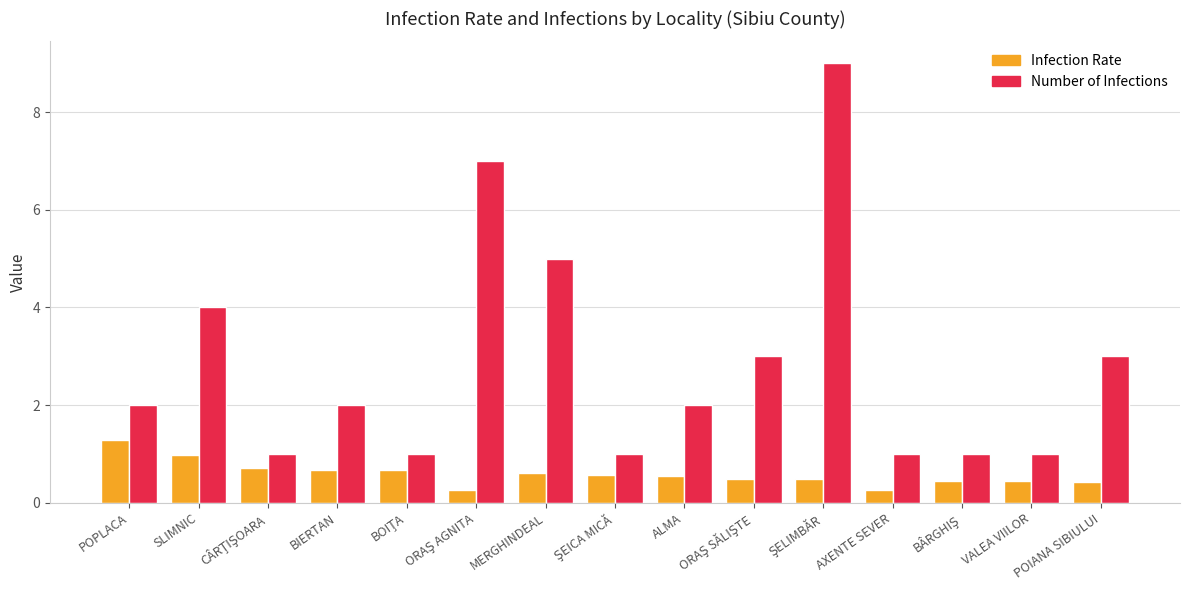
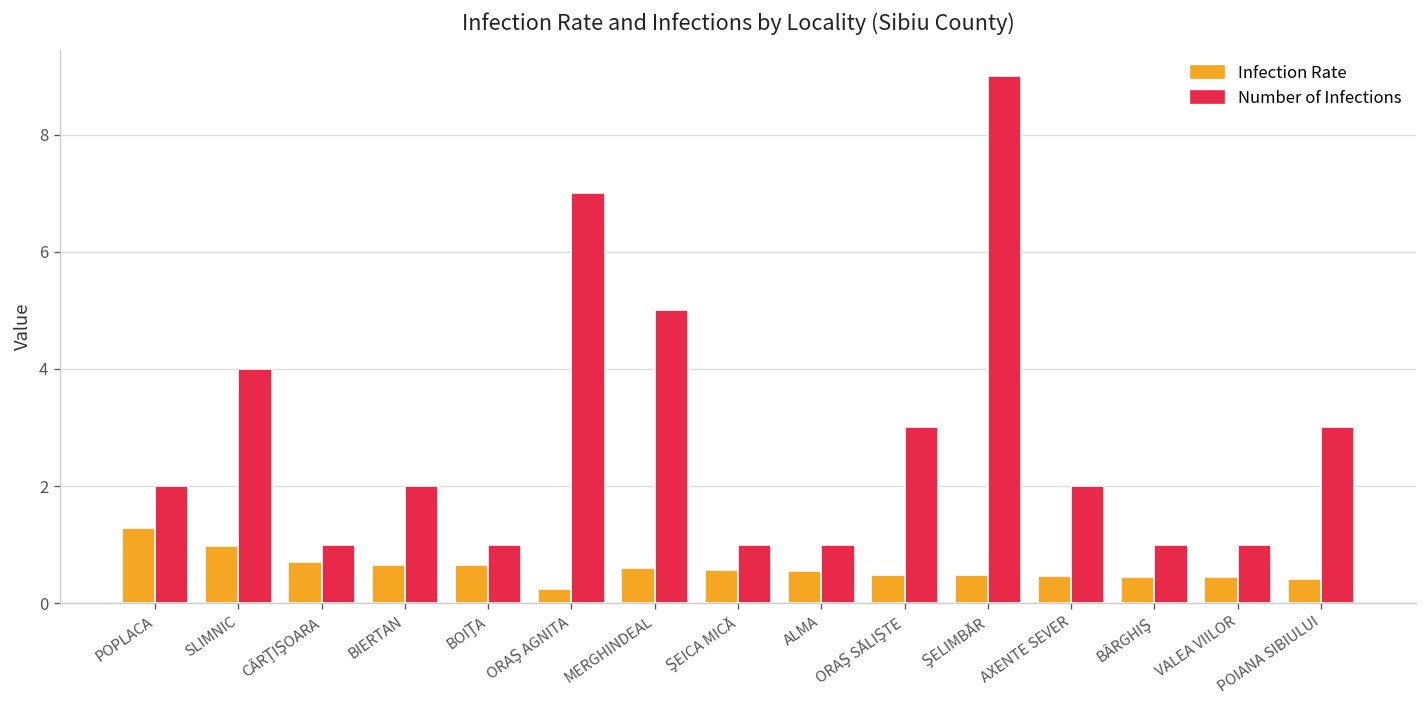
  {
    "Infection Rate": {
      "POPLACA": 1.3,
      "SLIMNIC": 1.0,
      "CÂRŢIŞOARA": 0.7,
      "BIERTAN": 0.7,
      "BOIŢA": 0.7,
      "ORAŞ AGNITA": 0.3,
      "MERGHINDEAL": 0.6,
      "ŞEICA MICĂ": 0.6,
      "ALMA": 0.6,
      "ORAŞ SĂLIŞTE": 0.5,
      "ŞELIMBĂR": 0.5,
-     "AXENTE SEVER": 0.3,
+     "AXENTE SEVER": 0.5,
      "BÂRGHIŞ": 0.5,
      "VALEA VIILOR": 0.5,
      "POIANA SIBIULUI": 0.4
    },
    "Number of Infections": {
      "POPLACA": 2,
      "SLIMNIC": 4,
      "CÂRŢIŞOARA": 1,
      "BIERTAN": 2,
      "BOIŢA": 1,
      "ORAŞ AGNITA": 7,
      "MERGHINDEAL": 5,
      "ŞEICA MICĂ": 1,
-     "ALMA": 2,
+     "ALMA": 1,
      "ORAŞ SĂLIŞTE": 3,
      "ŞELIMBĂR": 9,
-     "AXENTE SEVER": 1,
+     "AXENTE SEVER": 2,
      "BÂRGHIŞ": 1,
      "VALEA VIILOR": 1,
      "POIANA SIBIULUI": 3
    }
  }
